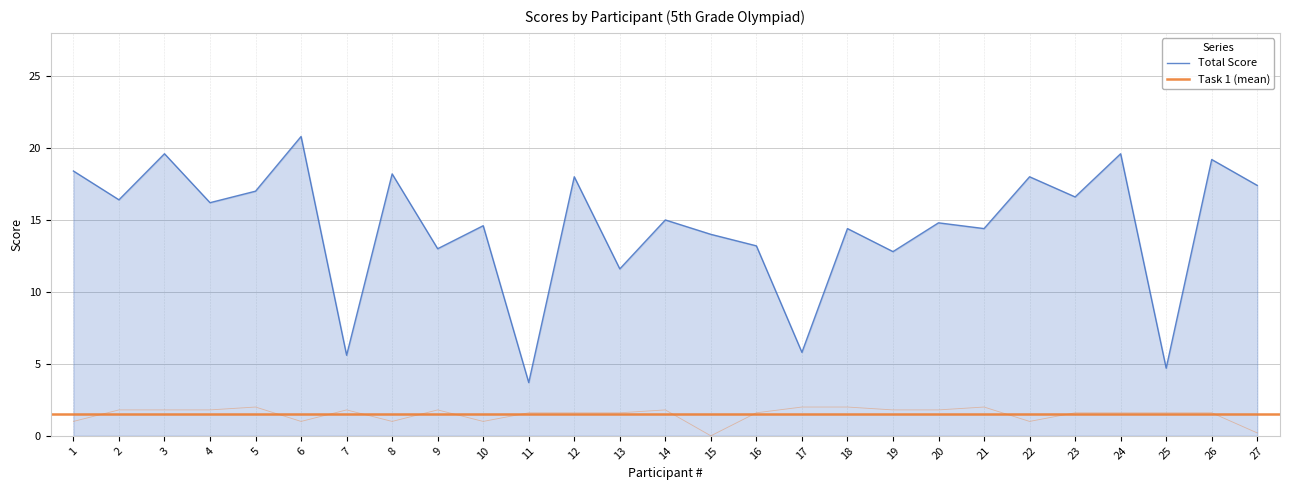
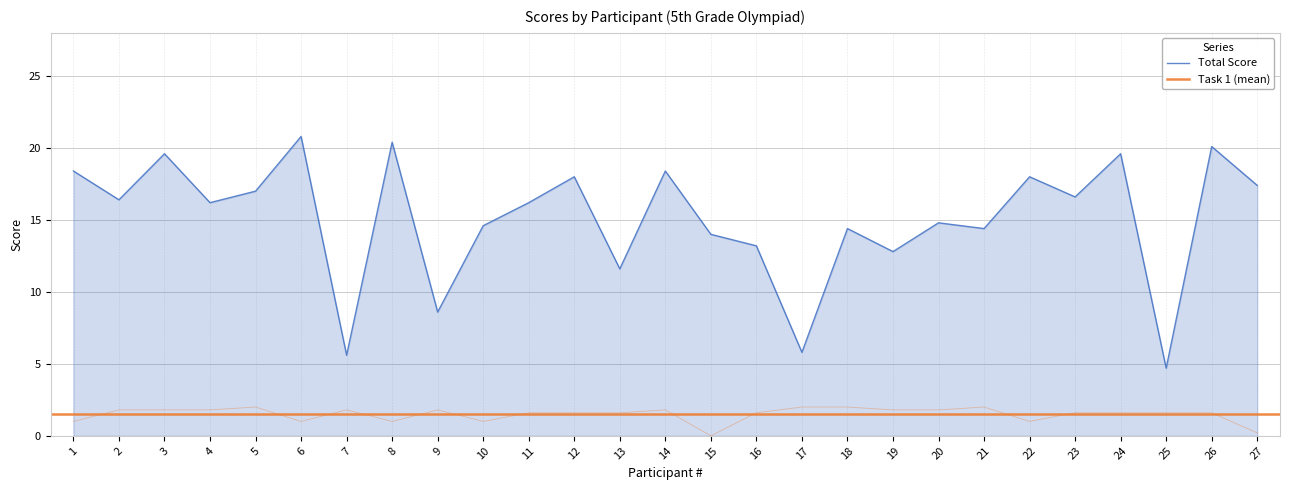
  {
    "Total Score": {
      "1": 18.4,
      "2": 16.4,
      "3": 19.6,
      "4": 16.2,
      "5": 17.0,
      "6": 20.8,
      "7": 5.6,
-     "8": 18.2,
-     "9": 13.0,
+     "8": 20.4,
+     "9": 8.6,
      "10": 14.6,
-     "11": 3.7,
+     "11": 16.2,
      "12": 18.0,
      "13": 11.6,
-     "14": 15.0,
+     "14": 18.4,
      "15": 14.0,
      "16": 13.2,
      "17": 5.8,
      "18": 14.4,
      "19": 12.8,
      "20": 14.8,
      "21": 14.4,
      "22": 18.0,
      "23": 16.6,
      "24": 19.6,
      "25": 4.7,
-     "26": 19.2,
+     "26": 20.1,
      "27": 17.4
    }
  }
